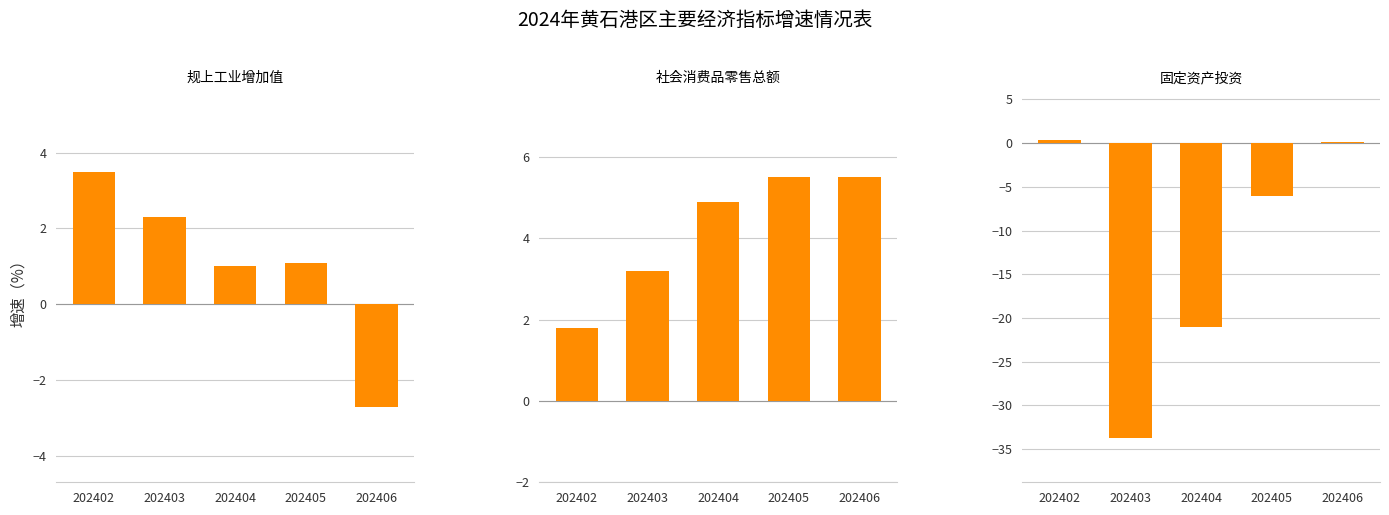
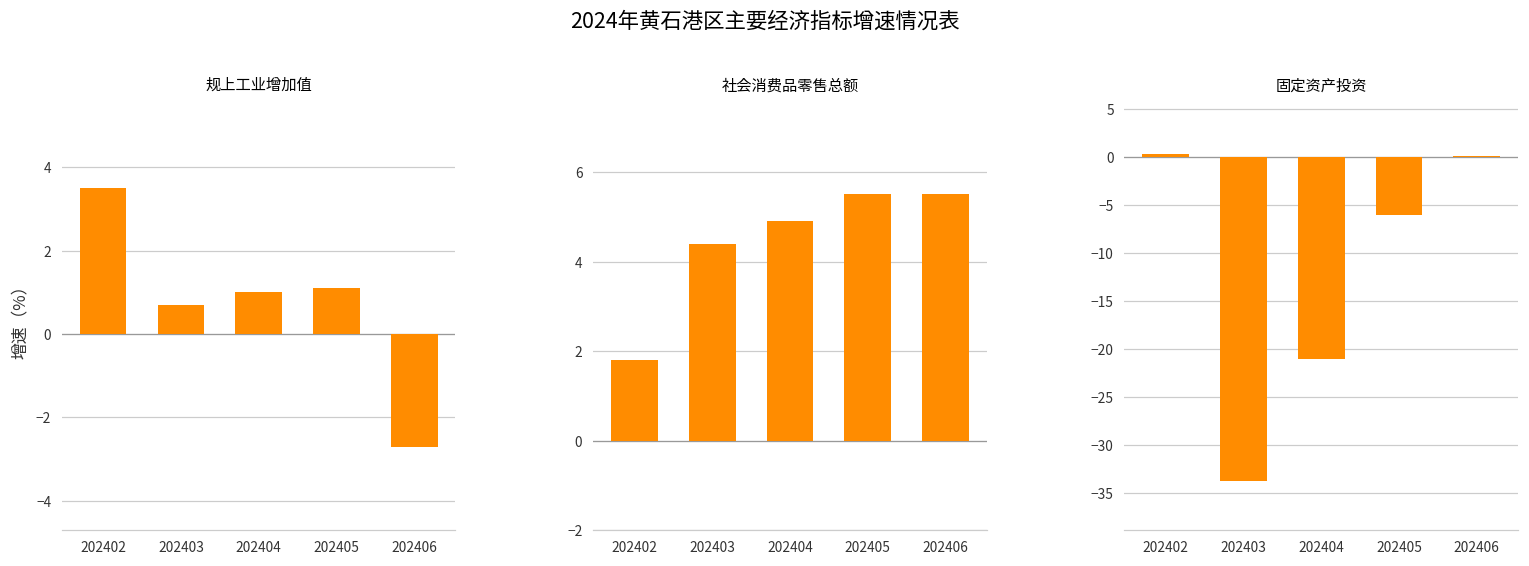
  {
    "规上工业增加值": {
      "202402": 3.5,
-     "202403": 2.3,
+     "202403": 0.7,
      "202404": 1.0,
      "202405": 1.1,
      "202406": -2.7
    },
    "社会消费品零售总额": {
      "202402": 1.8,
-     "202403": 3.2,
+     "202403": 4.4,
      "202404": 4.9,
      "202405": 5.5,
      "202406": 5.5
    },
    "固定资产投资": {
      "202402": 0,
      "202403": -34,
      "202404": -21,
      "202405": -6
    }
  }
